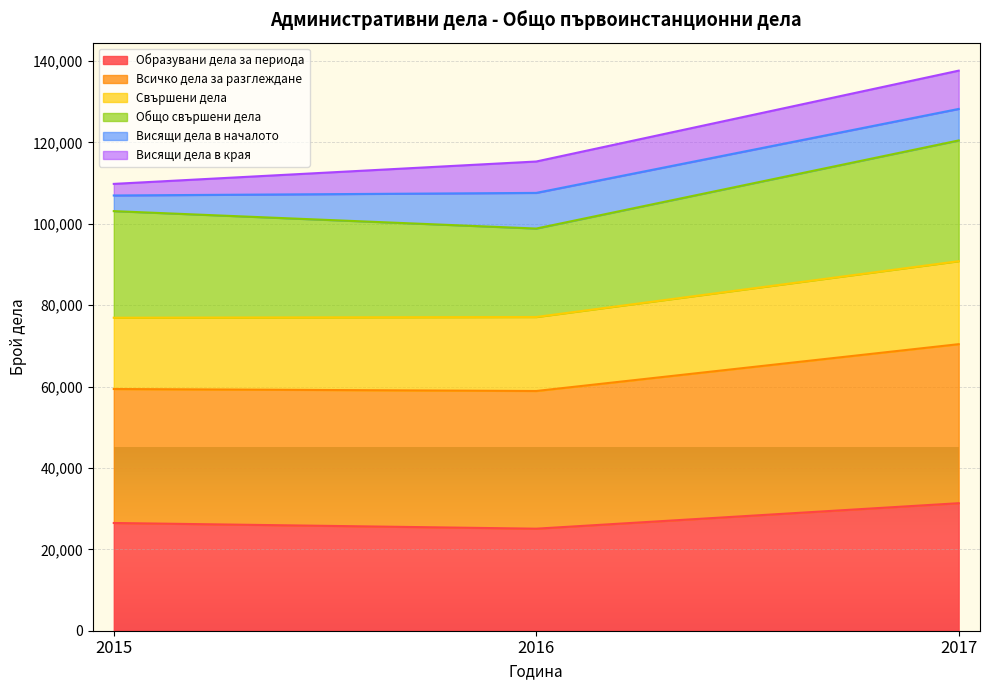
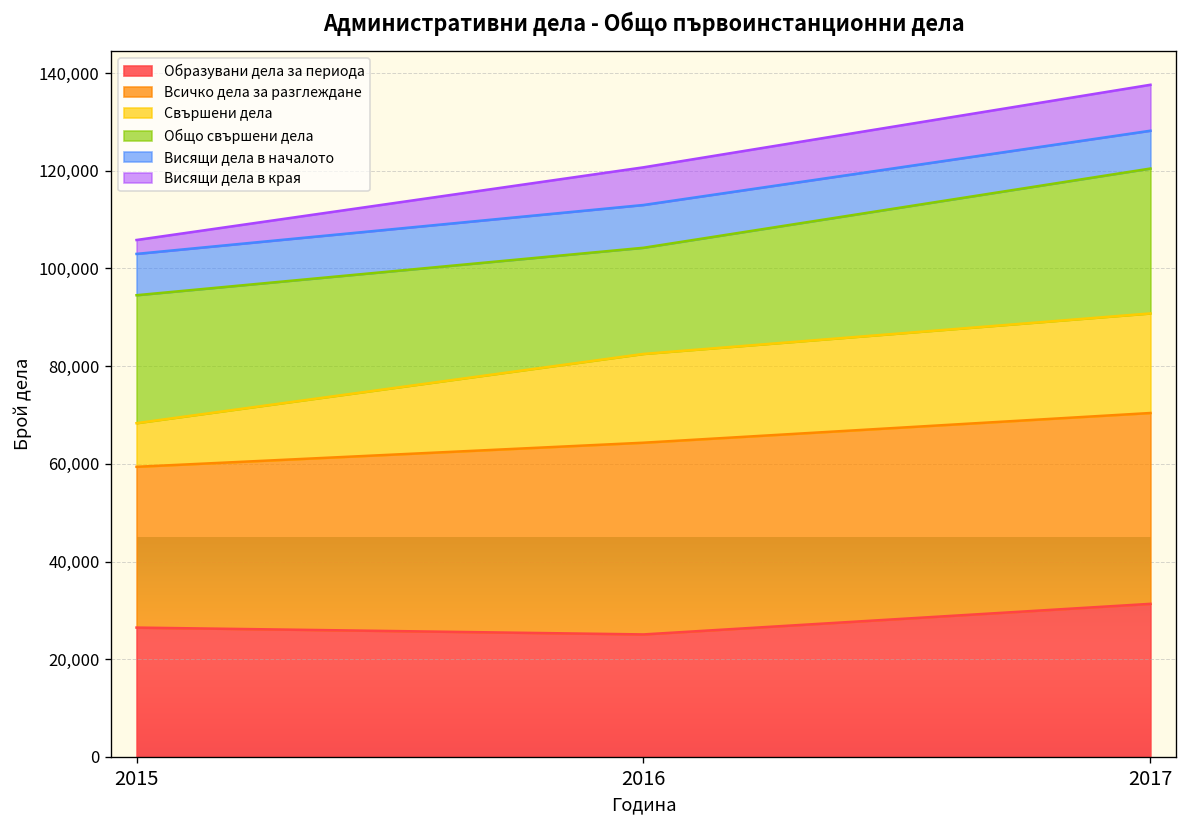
  {
    "Образувани дела за периода": {
      "2015": "26,000",
      "2016": "25,000",
      "2017": "31,000"
    },
    "Всичко дела за разглеждане": {
      "2015": "33,000",
-     "2016": "34,000",
+     "2016": "39,000",
      "2017": "39,000"
    },
    "Свършени дела": {
-     "2015": "18,000",
+     "2015": "9,000",
      "2016": "18,000",
      "2017": "20,000"
    },
    "Общо свършени дела": {
      "2015": "26,000",
      "2016": "22,000",
      "2017": "30,000"
    },
    "Висящи дела в началото": {
-     "2015": "4,000",
+     "2015": "8,000",
      "2016": "9,000",
      "2017": "8,000"
    },
    "Висящи дела в края": {
      "2015": "3,000",
      "2016": "8,000",
      "2017": "9,000"
    }
  }
